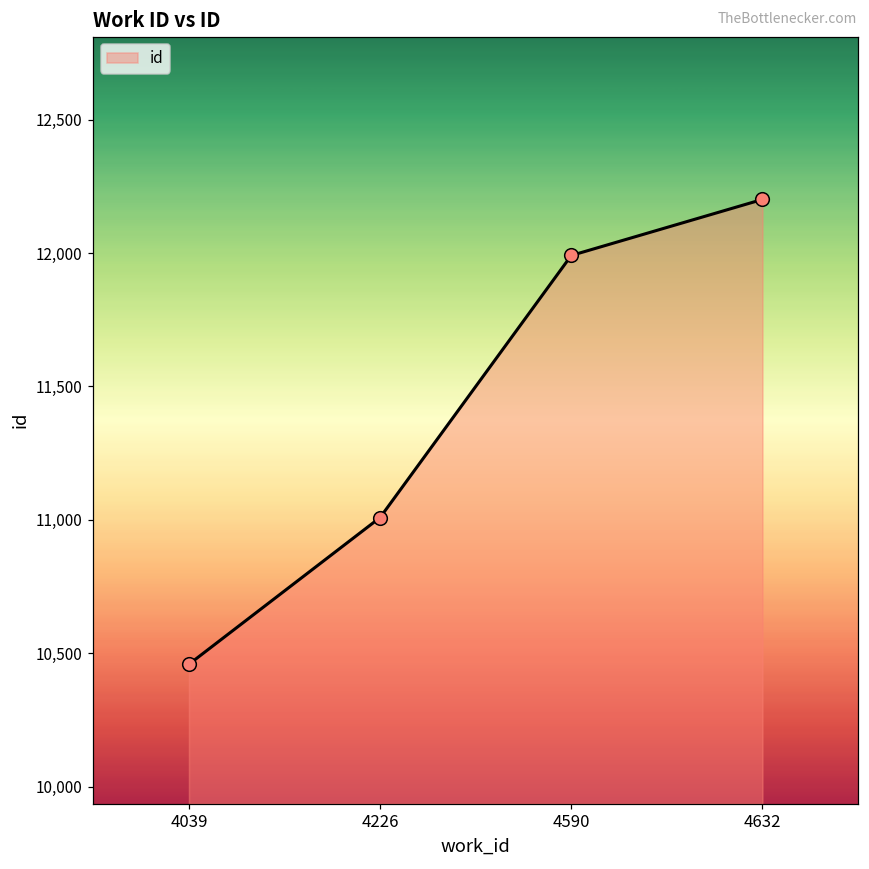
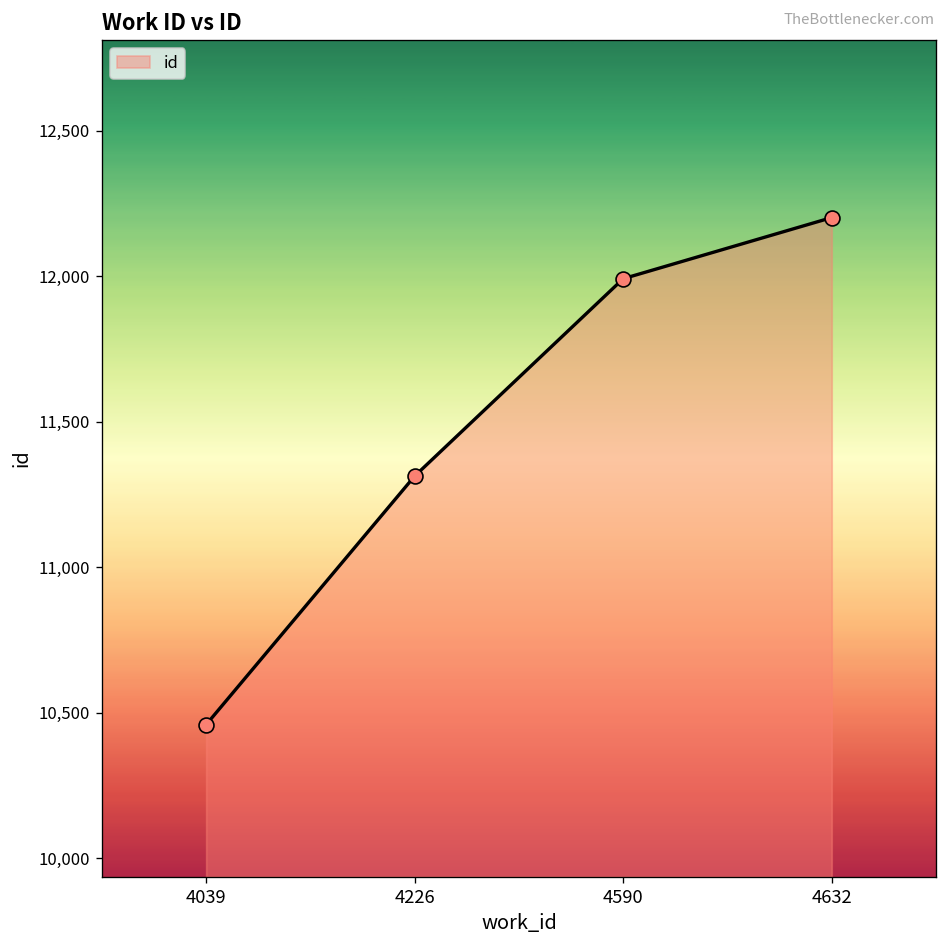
  {
    "4039": "10,460",
-   "4226": "11,010",
+   "4226": "11,310",
    "4590": "11,990",
    "4632": "12,200"
  }
